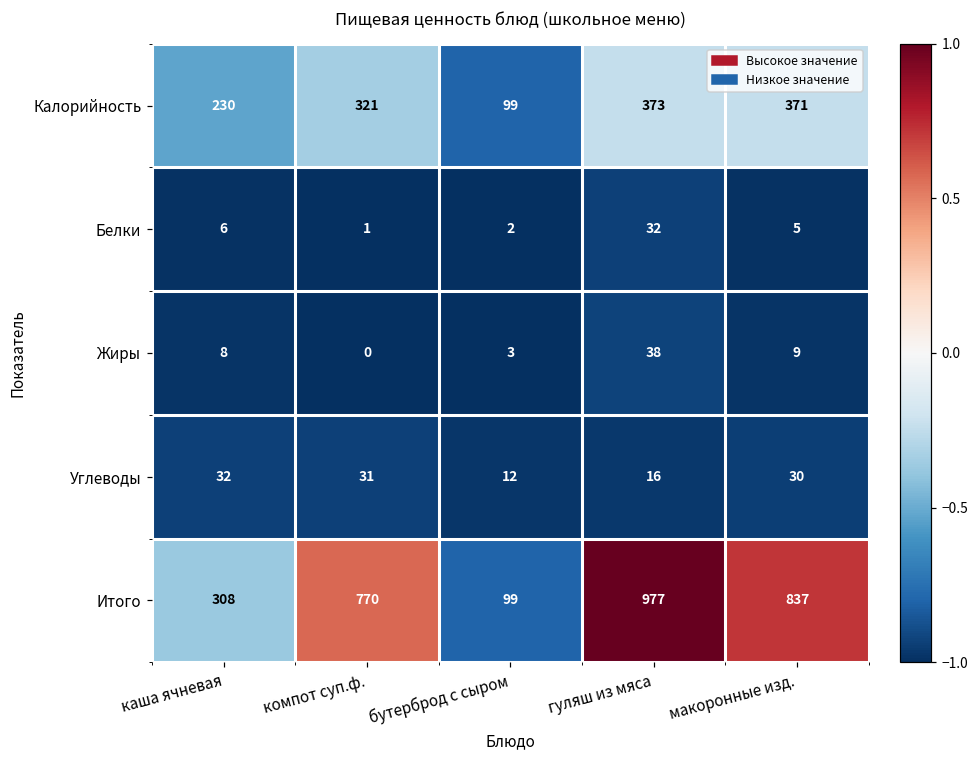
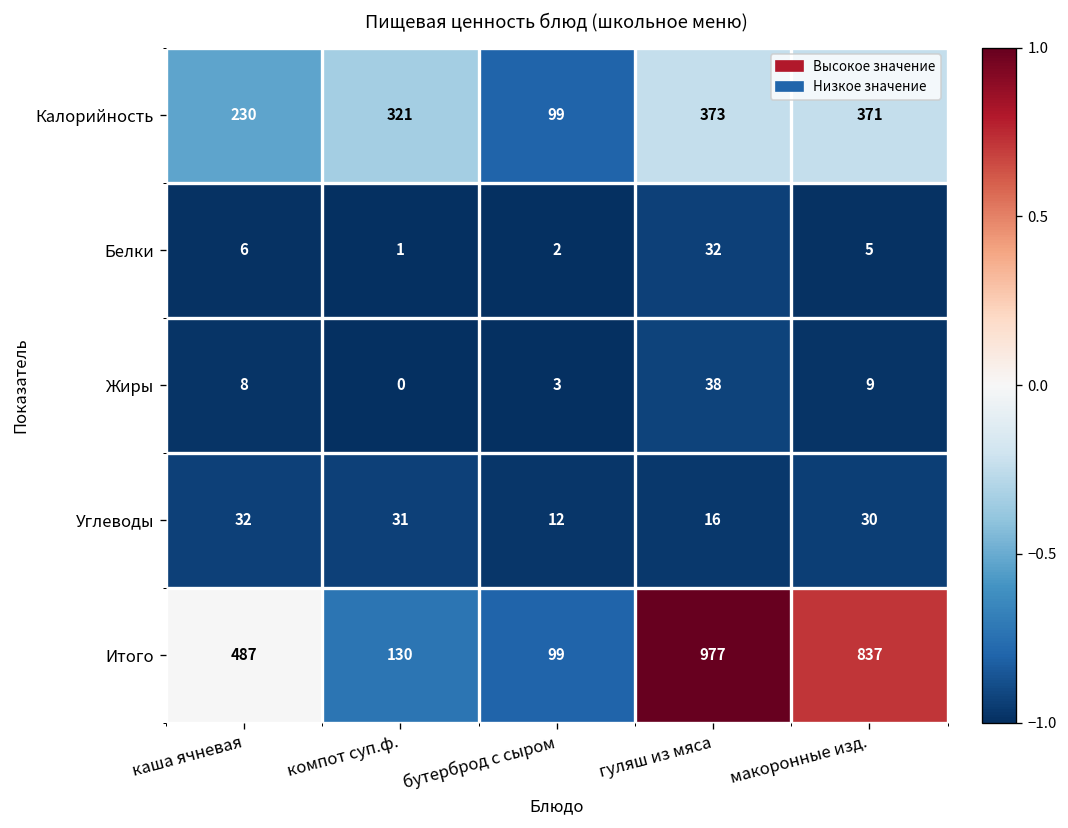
  {
    "Калорийность": {
      "каша ячневая": 230,
      "компот суп.ф.": 321,
      "бутерброд с сыром": 99,
      "гуляш из мяса": 373,
      "макоронные изд.": 371
    },
    "Белки": {
      "каша ячневая": 6,
      "компот суп.ф.": 1,
      "бутерброд с сыром": 2,
      "гуляш из мяса": 32,
      "макоронные изд.": 5
    },
    "Жиры": {
      "каша ячневая": 8,
      "компот суп.ф.": 0,
      "бутерброд с сыром": 3,
      "гуляш из мяса": 38,
      "макоронные изд.": 9
    },
    "Углеводы": {
      "каша ячневая": 32,
      "компот суп.ф.": 31,
      "бутерброд с сыром": 12,
      "гуляш из мяса": 16,
      "макоронные изд.": 30
    },
    "Итого": {
-     "каша ячневая": 308,
-     "компот суп.ф.": 770,
+     "каша ячневая": 487,
+     "компот суп.ф.": 130,
      "бутерброд с сыром": 99,
      "гуляш из мяса": 977,
      "макоронные изд.": 837
    }
  }
